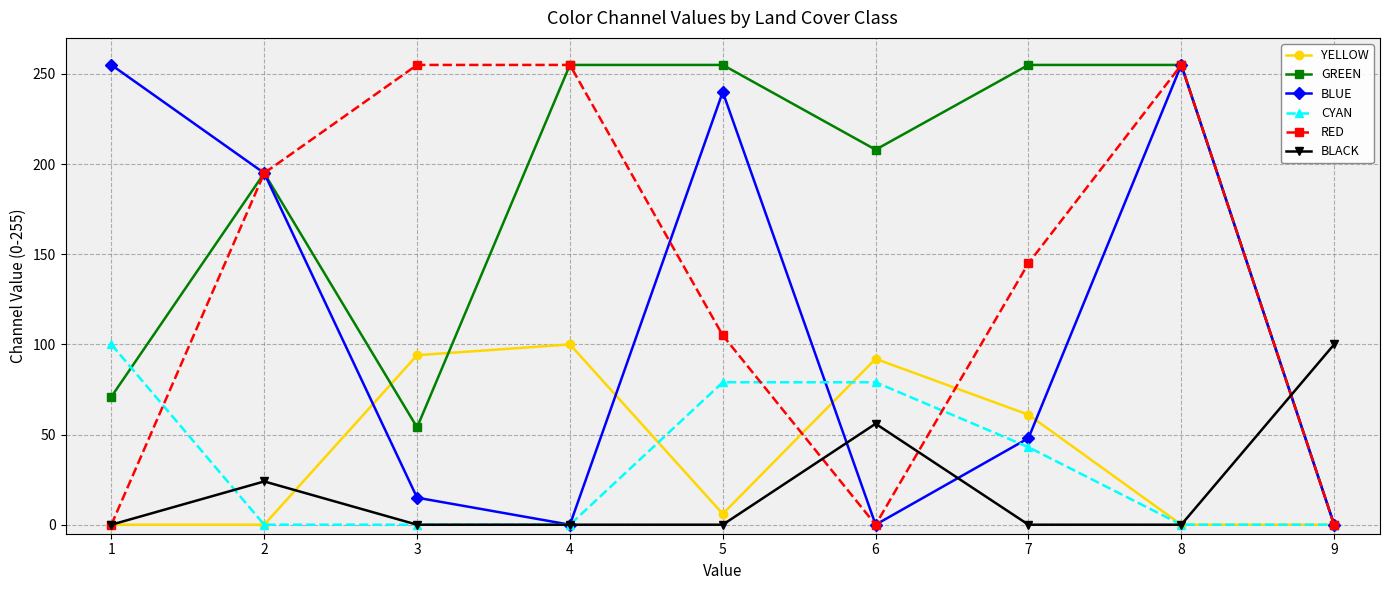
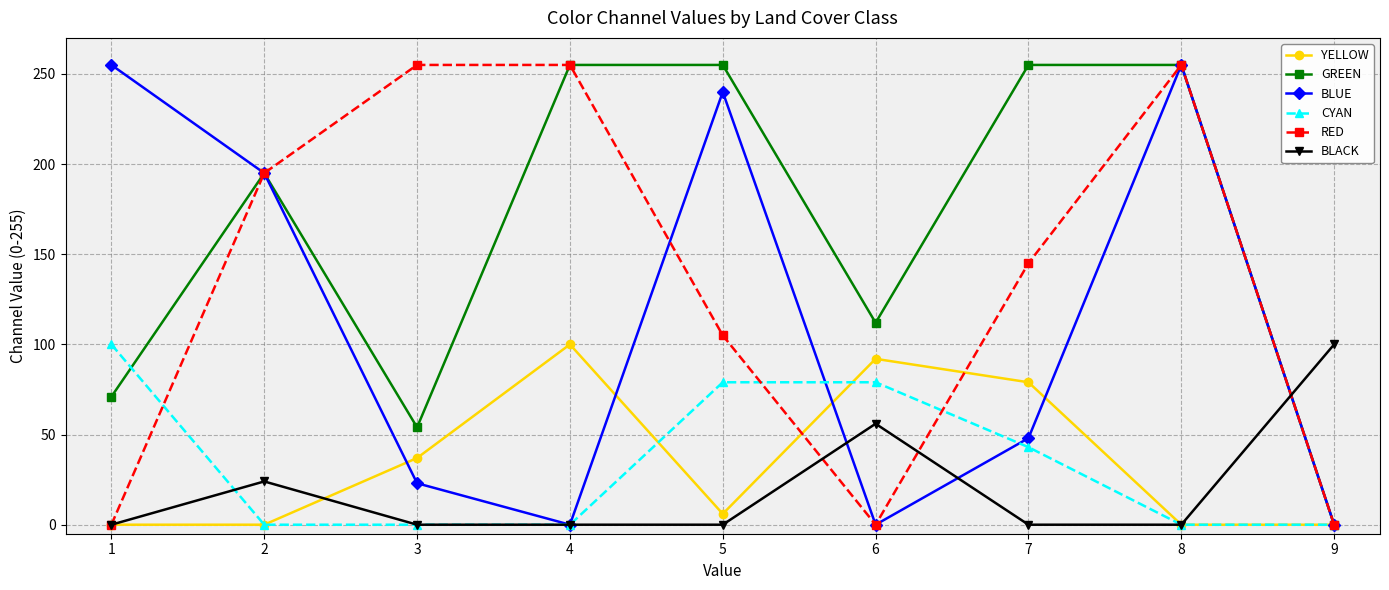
  {
    "YELLOW": {
-     "3": 94,
+     "3": 37,
      "4": 100,
      "5": 6,
      "6": 92,
-     "7": 61
+     "7": 79
    },
    "GREEN": {
      "1": 71,
      "3": 54,
      "5": 255,
-     "6": 208,
+     "6": 112,
      "7": 255
    },
    "BLUE": {
      "1": 255,
-     "3": 15,
+     "3": 23,
      "5": 240,
      "7": 48
    },
    "CYAN": {
      "1": 100,
      "5": 79,
      "6": 79,
      "7": 43
    },
    "RED": {
      "3": 255,
      "5": 105,
      "7": 145
    },
    "BLACK": {
      "2": 24,
      "5": 0,
      "6": 56,
      "7": 0,
      "9": 100
    }
  }
